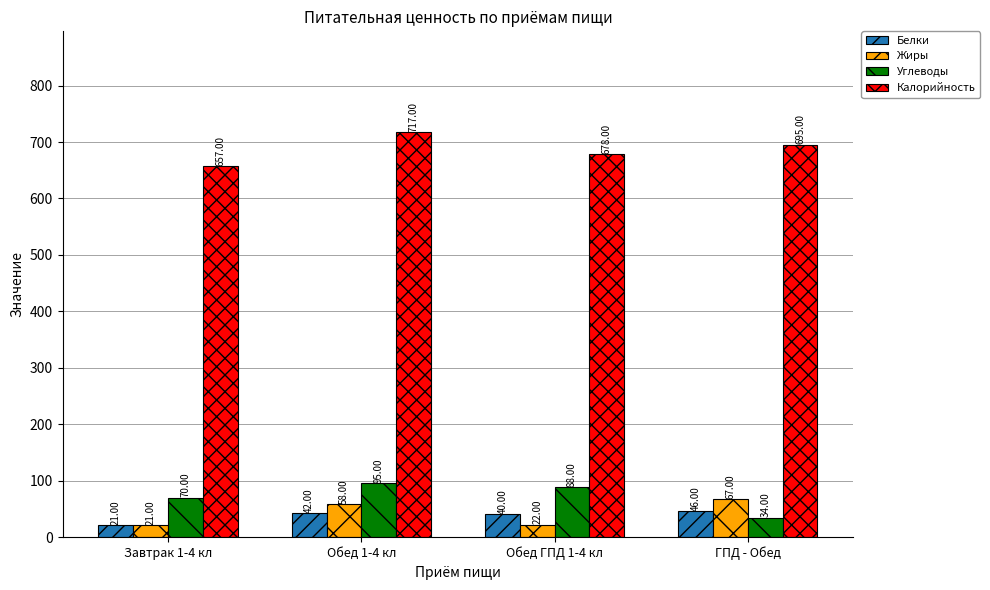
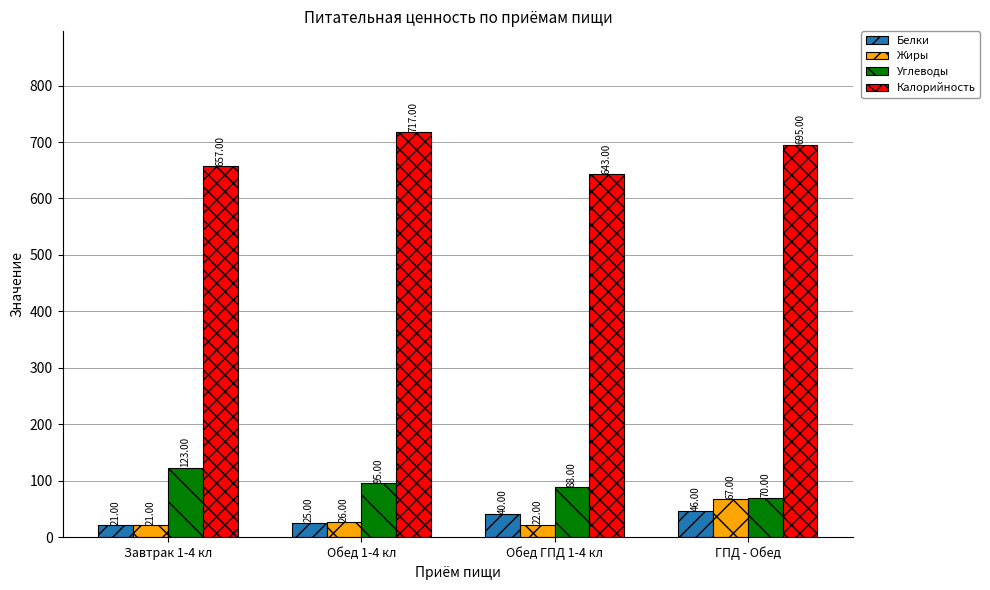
  {
    "Белки": {
      "Завтрак 1-4 кл": 21.00,
-     "Обед 1-4 кл": 42.00,
+     "Обед 1-4 кл": 25.00,
      "Обед ГПД 1-4 кл": 40.00,
      "ГПД - Обед": 46.00
    },
    "Жиры": {
      "Завтрак 1-4 кл": 21.00,
-     "Обед 1-4 кл": 58.00,
+     "Обед 1-4 кл": 26.00,
      "Обед ГПД 1-4 кл": 22.00,
      "ГПД - Обед": 67.00
    },
    "Углеводы": {
-     "Завтрак 1-4 кл": 70.00,
+     "Завтрак 1-4 кл": 123.00,
      "Обед 1-4 кл": 95.00,
      "Обед ГПД 1-4 кл": 88.00,
-     "ГПД - Обед": 34.00
+     "ГПД - Обед": 70.00
    },
    "Калорийность": {
      "Завтрак 1-4 кл": 657.00,
      "Обед 1-4 кл": 717.00,
-     "Обед ГПД 1-4 кл": 678.00,
+     "Обед ГПД 1-4 кл": 643.00,
      "ГПД - Обед": 695.00
    }
  }
